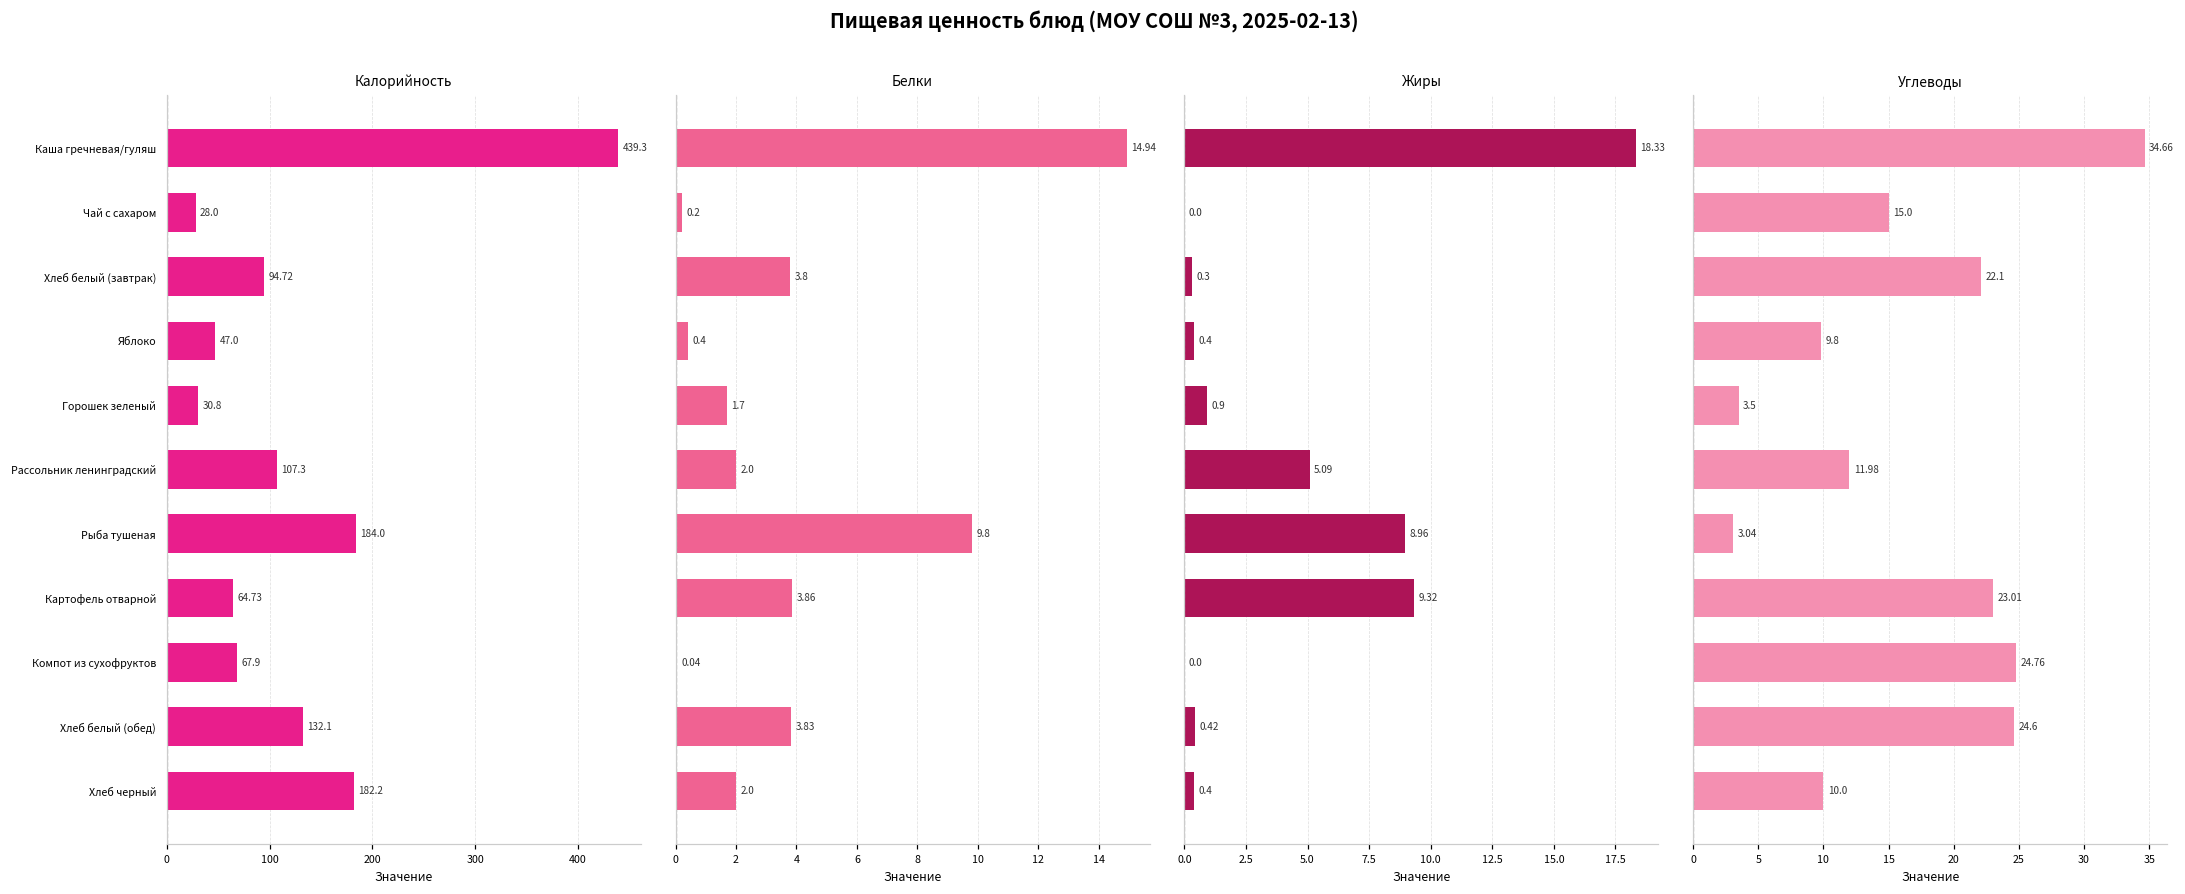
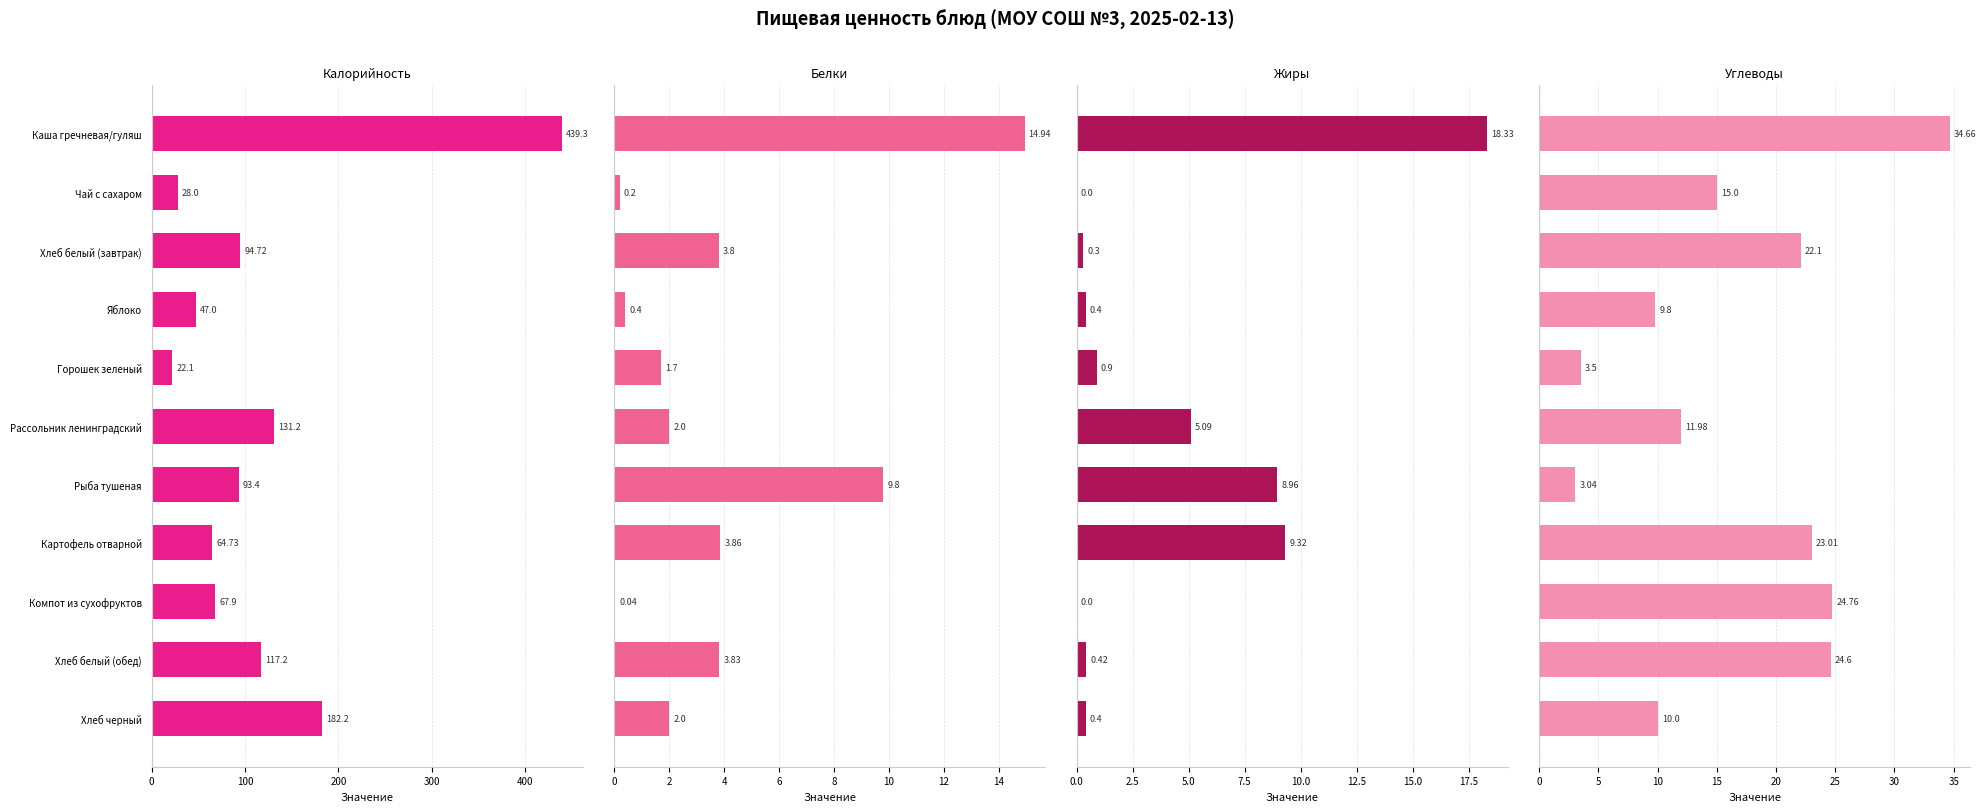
  {
    "Калорийность": {
      "Каша гречневая/гуляш": 439.3,
      "Чай с сахаром": 28.0,
      "Хлеб белый (завтрак)": 94.72,
      "Яблоко": 47.0,
-     "Горошек зеленый": 30.8,
-     "Рассольник ленинградский": 107.3,
-     "Рыба тушеная": 184.0,
+     "Горошек зеленый": 22.1,
+     "Рассольник ленинградский": 131.2,
+     "Рыба тушеная": 93.4,
      "Картофель отварной": 64.73,
      "Компот из сухофруктов": 67.9,
-     "Хлеб белый (обед)": 132.1,
+     "Хлеб белый (обед)": 117.2,
      "Хлеб черный": 182.2
    }
  }
